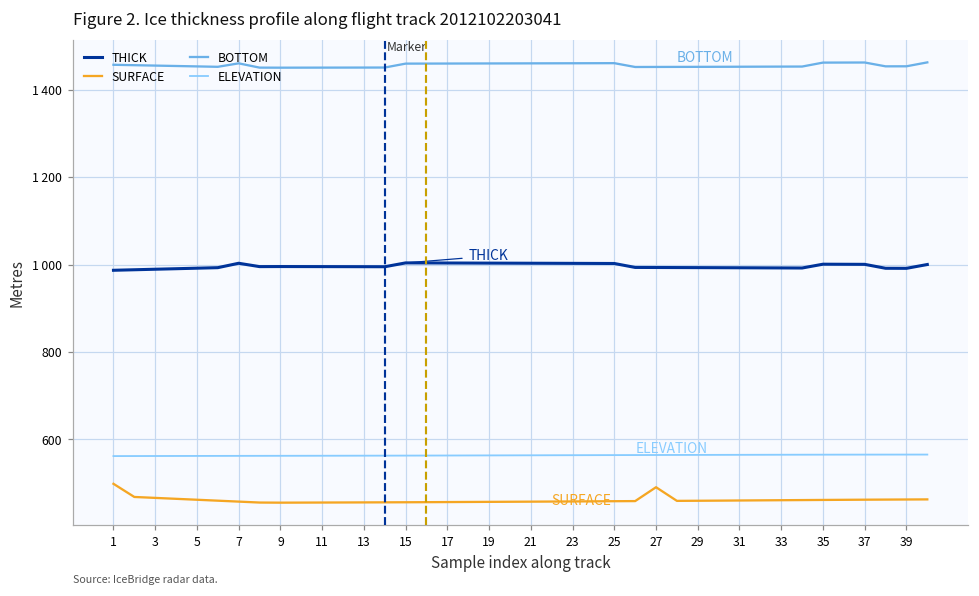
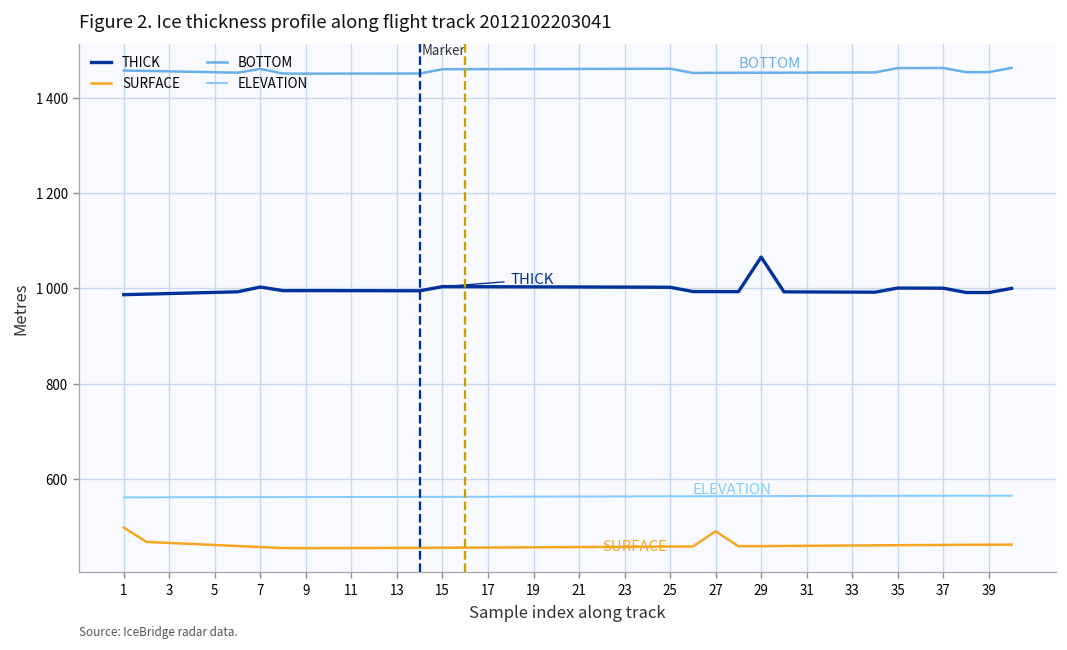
  {
    "THICK": {
      "1": 990,
      "3": 990,
      "5": 990,
      "7": 1000,
      "9": 1000,
      "11": 1000,
      "13": 1000,
      "15": 1000,
      "17": 1000,
      "19": 1000,
      "21": 1000,
      "23": 1000,
      "25": 1000,
      "27": 990,
-     "29": 990,
+     "29": 1070,
      "31": 990,
      "33": 990,
      "35": 1000,
      "37": 1000,
      "39": 990
    },
    "SURFACE": {
      "1": 500,
      "3": 470,
      "5": 460,
      "7": 460,
      "9": 460,
      "11": 460,
      "13": 460,
      "15": 460,
      "17": 460,
      "19": 460,
      "21": 460,
      "23": 460,
      "25": 460,
      "27": 490,
      "29": 460,
      "31": 460,
      "33": 460,
      "35": 460,
      "37": 460,
      "39": 460
    }
  }
